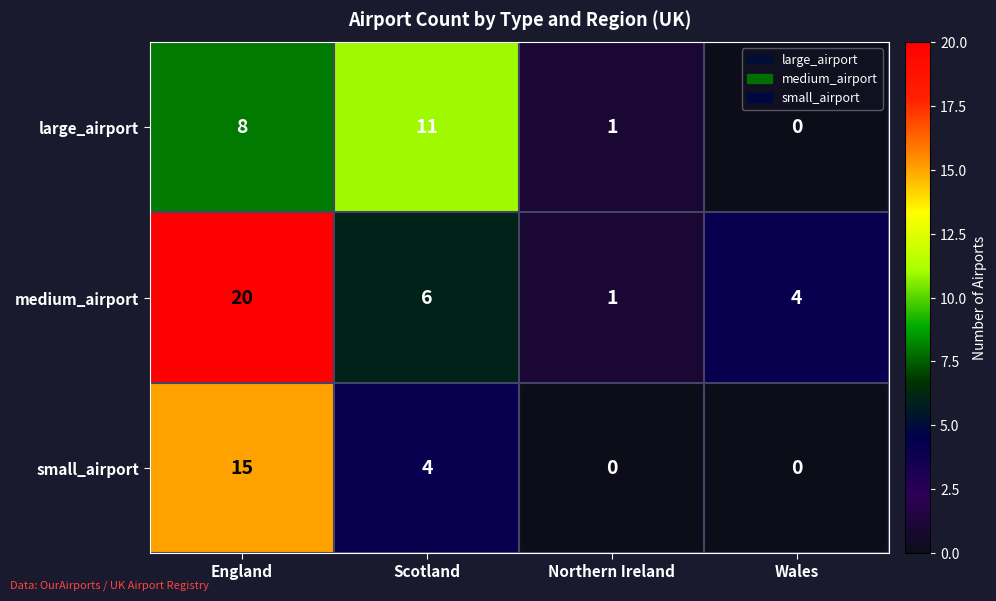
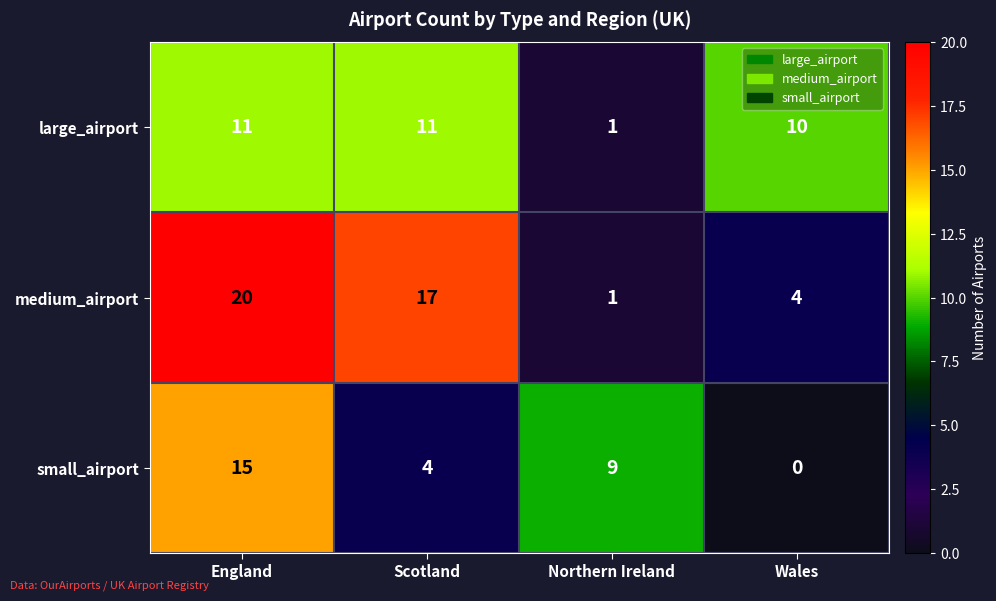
  {
    "large_airport": {
-     "England": 8,
+     "England": 11,
      "Scotland": 11,
      "Northern Ireland": 1,
-     "Wales": 0
+     "Wales": 10
    },
    "medium_airport": {
      "England": 20,
-     "Scotland": 6,
+     "Scotland": 17,
      "Northern Ireland": 1,
      "Wales": 4
    },
    "small_airport": {
      "England": 15,
      "Scotland": 4,
-     "Northern Ireland": 0,
+     "Northern Ireland": 9,
      "Wales": 0
    }
  }
